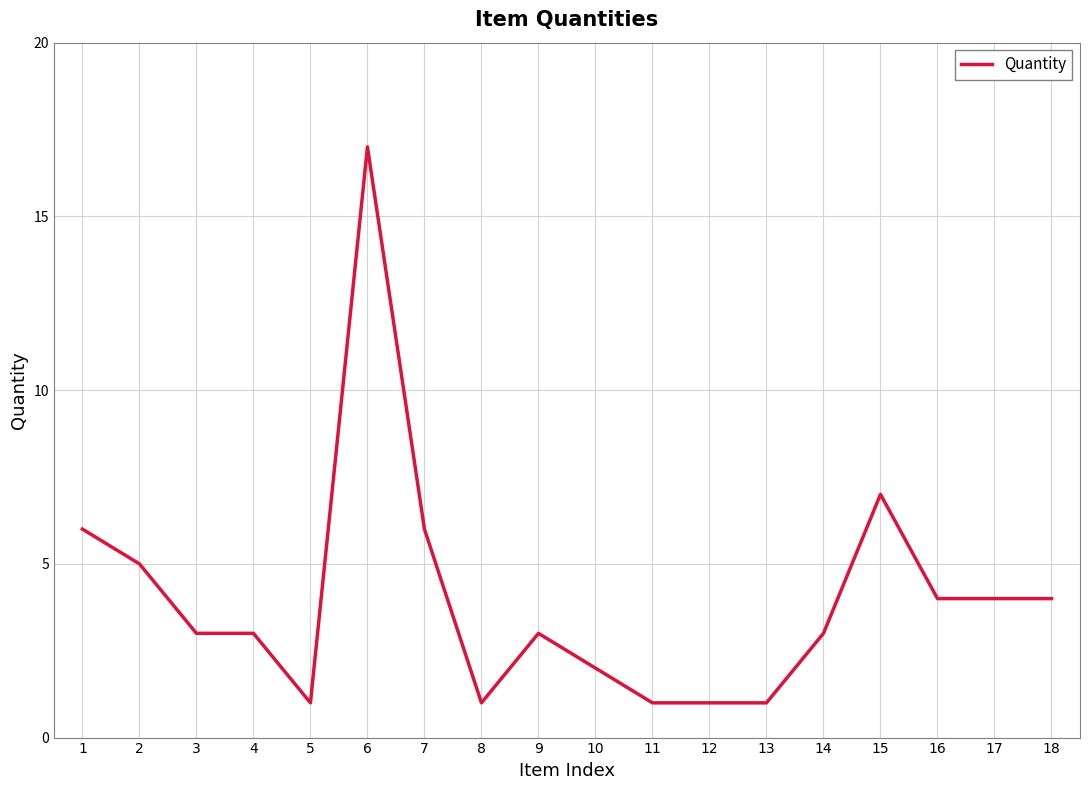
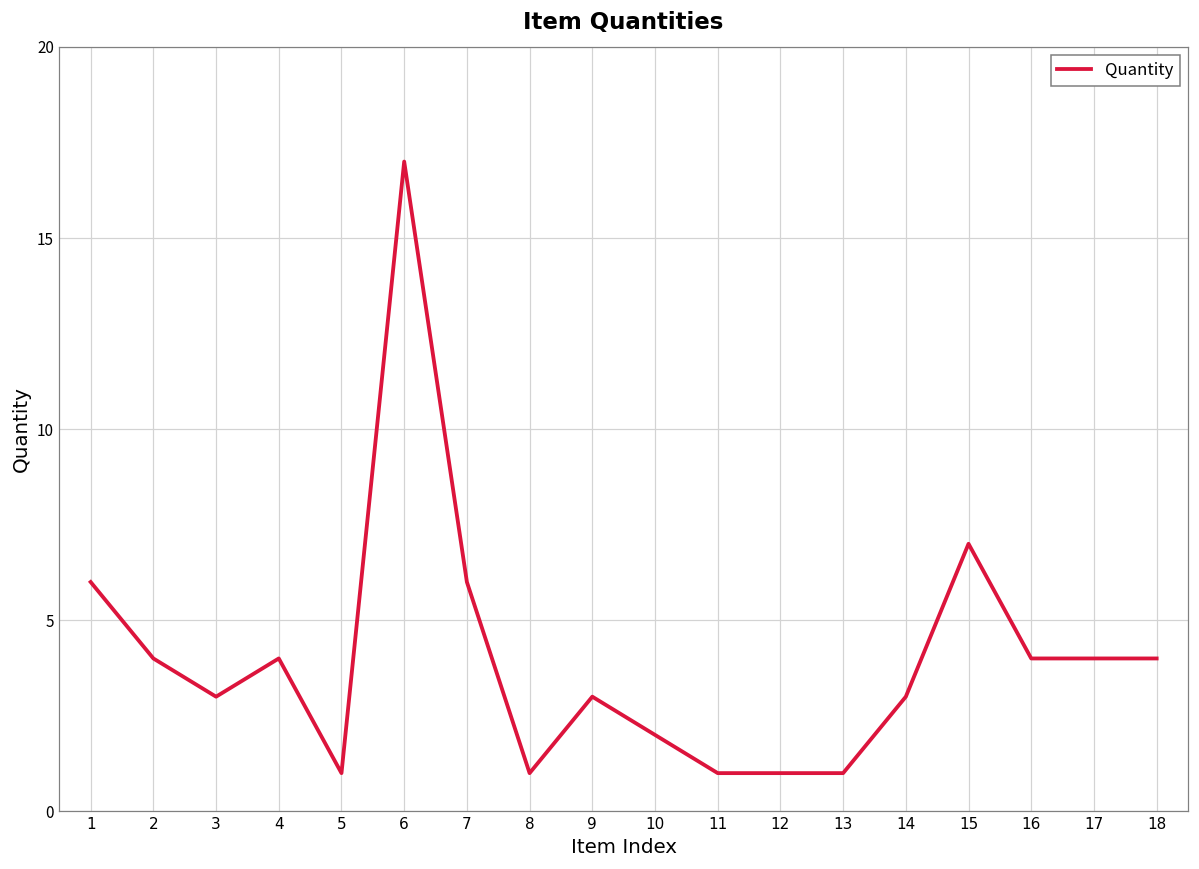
  {
    "1": 6,
-   "2": 5,
+   "2": 4,
    "3": 3,
-   "4": 3,
+   "4": 4,
    "5": 1,
    "6": 17,
    "7": 6,
    "8": 1,
    "9": 3,
    "10": 2,
    "11": 1,
    "12": 1,
    "13": 1,
    "14": 3,
    "15": 7,
    "16": 4,
    "17": 4,
    "18": 4
  }
